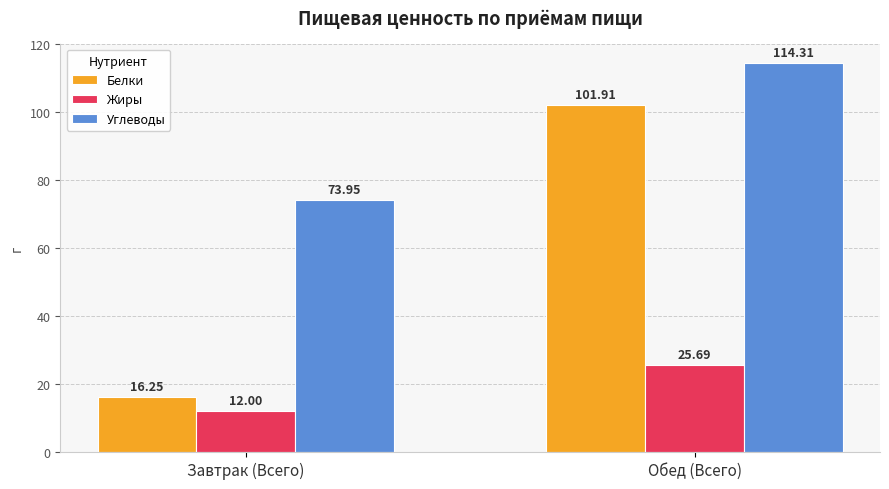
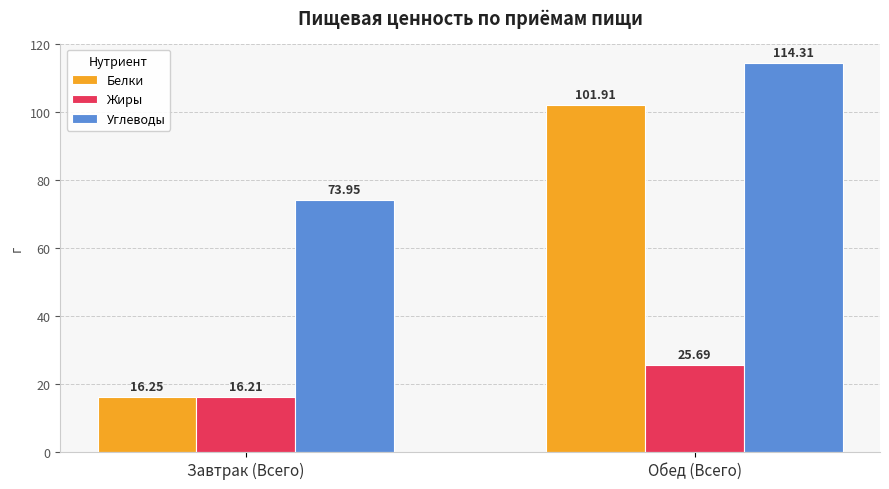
  {
    "Белки": {
      "Завтрак (Всего)": 16.25,
      "Обед (Всего)": 101.91
    },
    "Жиры": {
-     "Завтрак (Всего)": 12.00,
+     "Завтрак (Всего)": 16.21,
      "Обед (Всего)": 25.69
    },
    "Углеводы": {
      "Завтрак (Всего)": 73.95,
      "Обед (Всего)": 114.31
    }
  }
